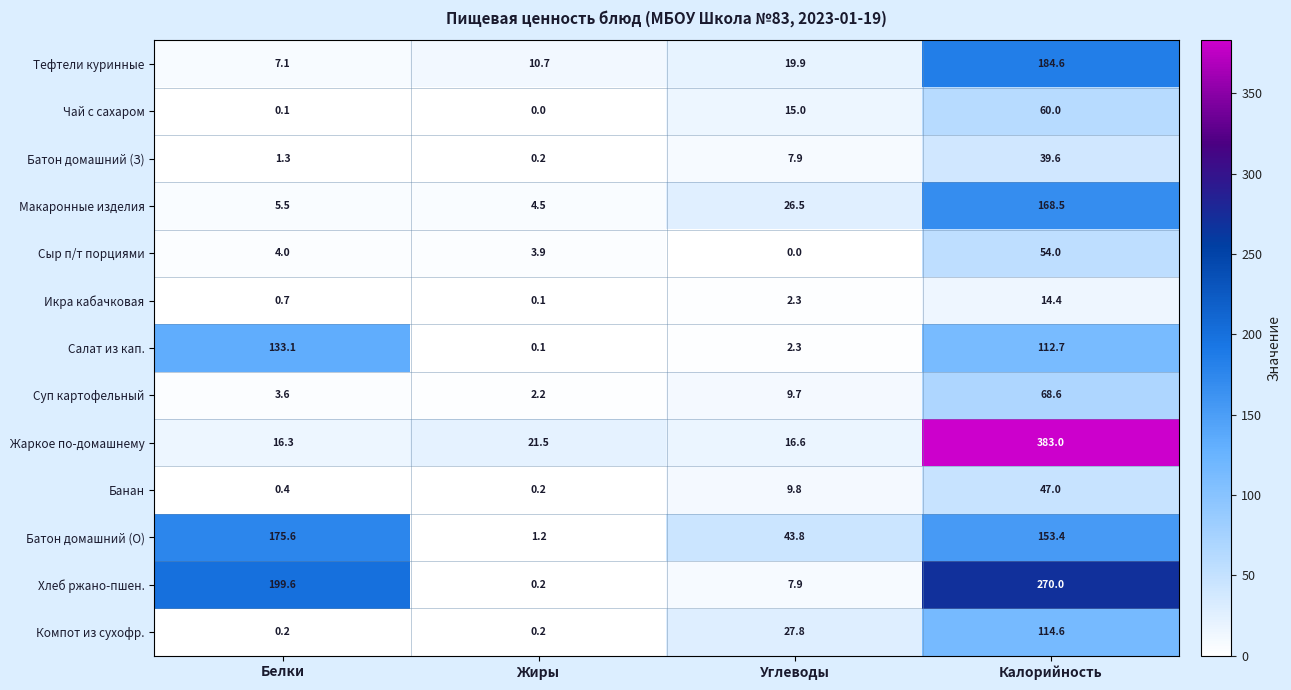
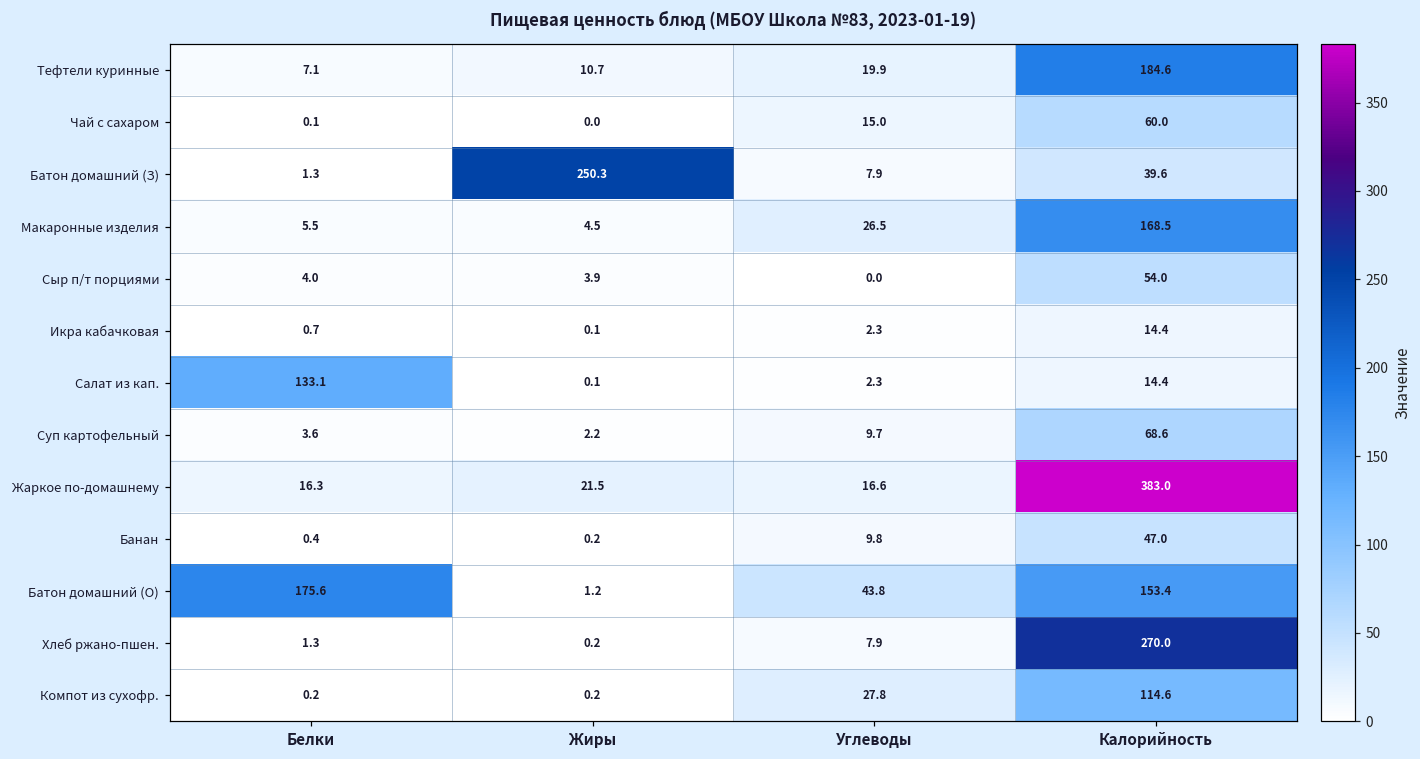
  {
    "Тефтели куринные": {
      "Белки": 7.1,
      "Жиры": 10.7,
      "Углеводы": 19.9,
      "Калорийность": 184.6
    },
    "Чай с сахаром": {
      "Белки": 0.1,
      "Жиры": 0.0,
      "Углеводы": 15.0,
      "Калорийность": 60.0
    },
    "Батон домашний (З)": {
      "Белки": 1.3,
-     "Жиры": 0.2,
+     "Жиры": 250.3,
      "Углеводы": 7.9,
      "Калорийность": 39.6
    },
    "Макаронные изделия": {
      "Белки": 5.5,
      "Жиры": 4.5,
      "Углеводы": 26.5,
      "Калорийность": 168.5
    },
    "Сыр п/т порциями": {
      "Белки": 4.0,
      "Жиры": 3.9,
      "Углеводы": 0.0,
      "Калорийность": 54.0
    },
    "Икра кабачковая": {
      "Белки": 0.7,
      "Жиры": 0.1,
      "Углеводы": 2.3,
      "Калорийность": 14.4
    },
    "Салат из кап.": {
      "Белки": 133.1,
      "Жиры": 0.1,
      "Углеводы": 2.3,
-     "Калорийность": 112.7
+     "Калорийность": 14.4
    },
    "Суп картофельный": {
      "Белки": 3.6,
      "Жиры": 2.2,
      "Углеводы": 9.7,
      "Калорийность": 68.6
    },
    "Жаркое по-домашнему": {
      "Белки": 16.3,
      "Жиры": 21.5,
      "Углеводы": 16.6,
      "Калорийность": 383.0
    },
    "Банан": {
      "Белки": 0.4,
      "Жиры": 0.2,
      "Углеводы": 9.8,
      "Калорийность": 47.0
    },
    "Батон домашний (О)": {
      "Белки": 175.6,
      "Жиры": 1.2,
      "Углеводы": 43.8,
      "Калорийность": 153.4
    },
    "Хлеб ржано-пшен.": {
-     "Белки": 199.6,
+     "Белки": 1.3,
      "Жиры": 0.2,
      "Углеводы": 7.9,
      "Калорийность": 270.0
    },
    "Компот из сухофр.": {
      "Белки": 0.2,
      "Жиры": 0.2,
      "Углеводы": 27.8,
      "Калорийность": 114.6
    }
  }
